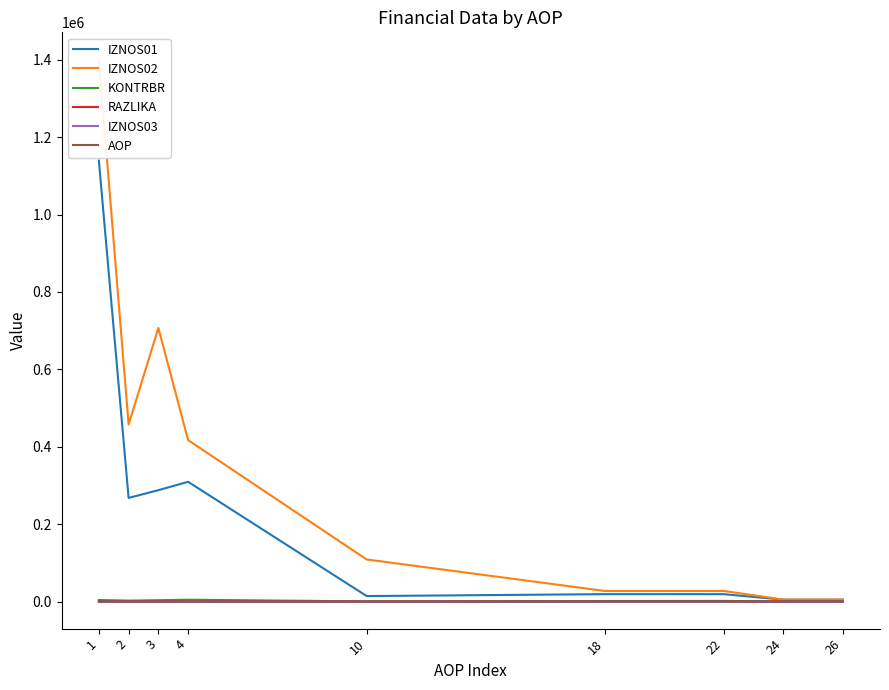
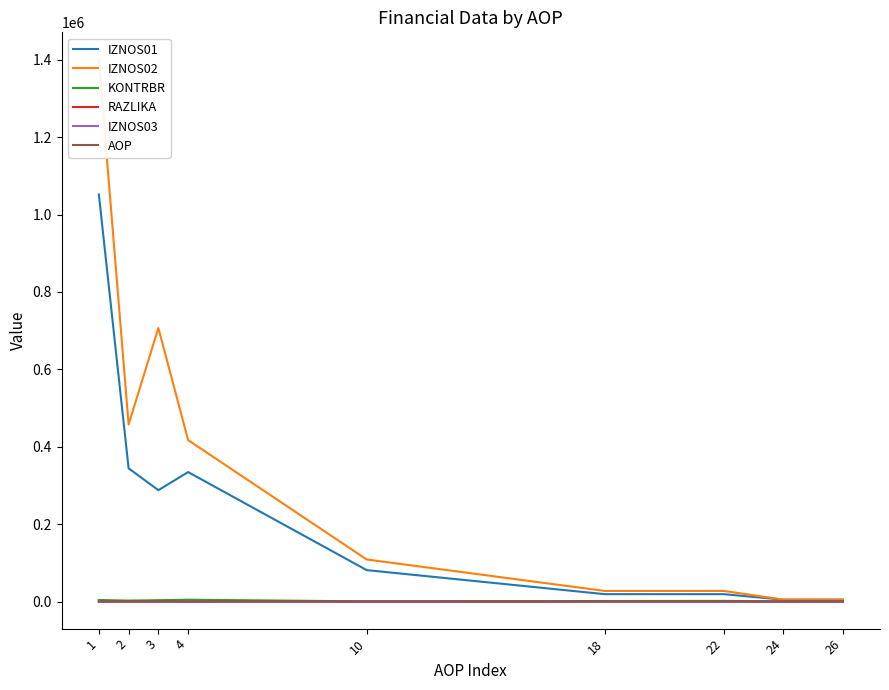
  {
    "IZNOS01": {
-     "1": 1140000,
-     "2": 270000,
+     "1": 1050000,
+     "2": 340000,
      "3": 290000,
-     "4": 310000,
-     "10": 10000,
+     "4": 330000,
+     "10": 80000,
      "18": 20000,
      "22": 20000
    },
    "IZNOS02": {
      "2": 460000,
      "3": 710000,
      "4": 420000,
      "10": 110000,
      "18": 30000,
      "22": 30000
    }
  }
